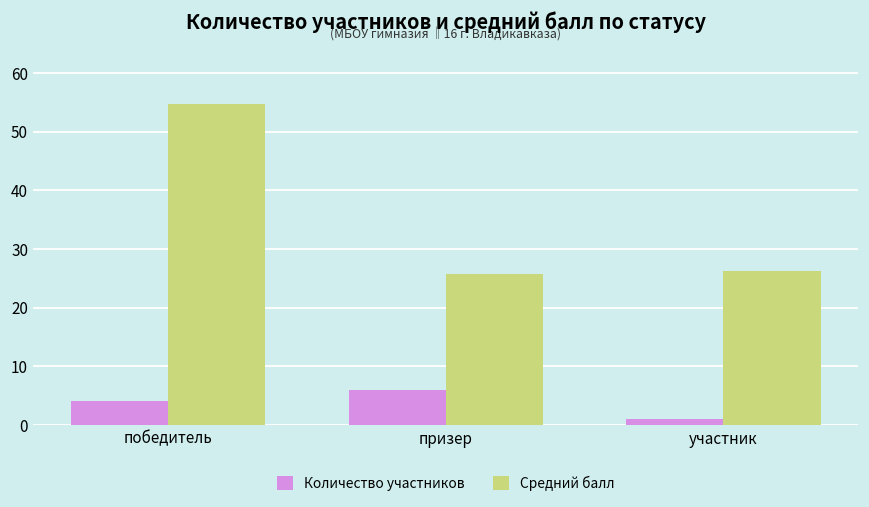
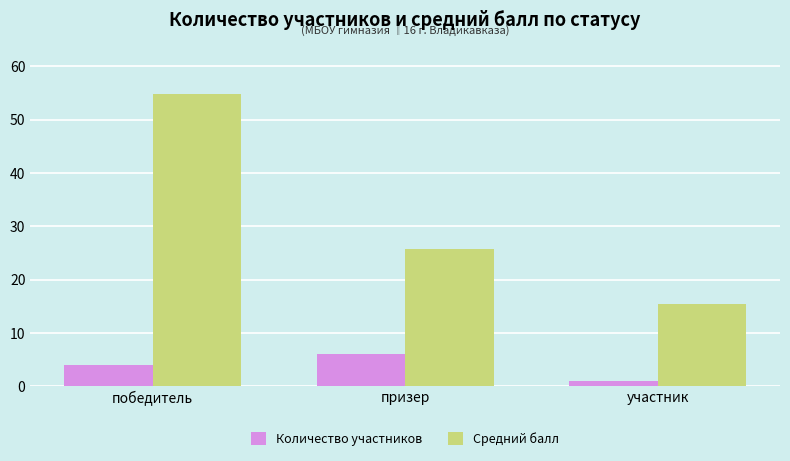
  {
    "Количество участников": {
      "победитель": 4,
      "призер": 6,
      "участник": 1
    },
    "Средний балл": {
      "победитель": 55,
      "призер": 26,
-     "участник": 26
+     "участник": 16
    }
  }
